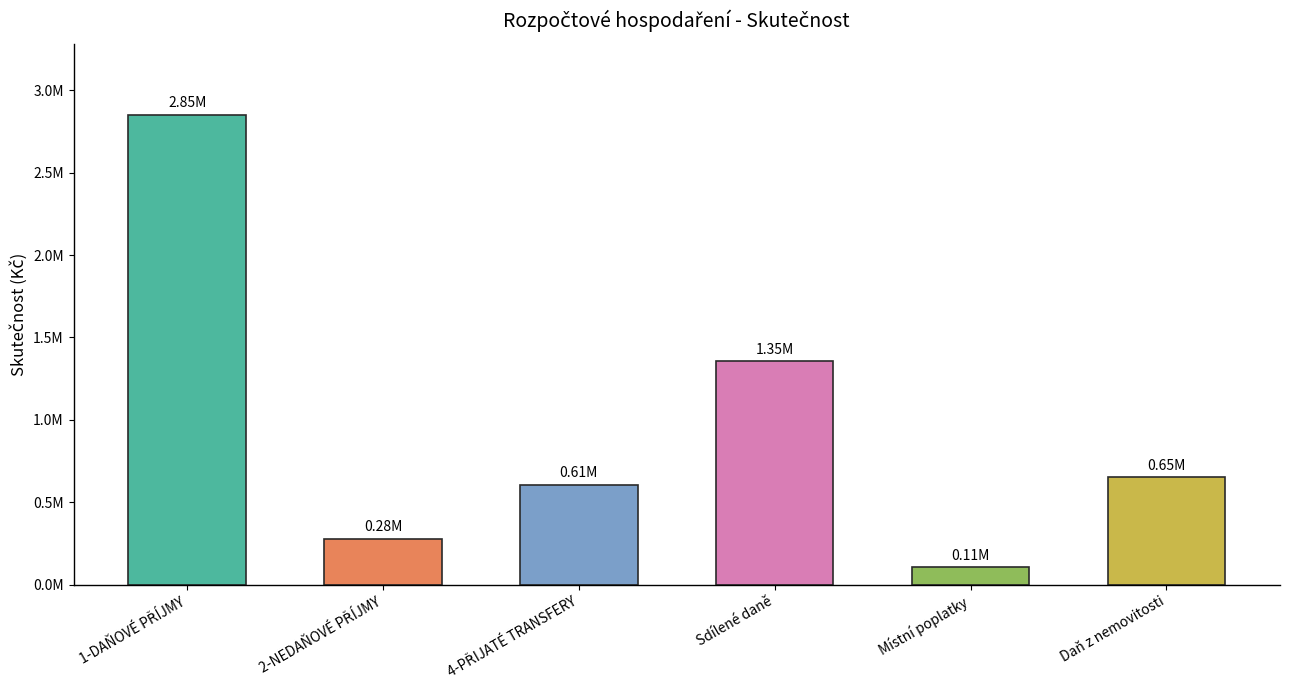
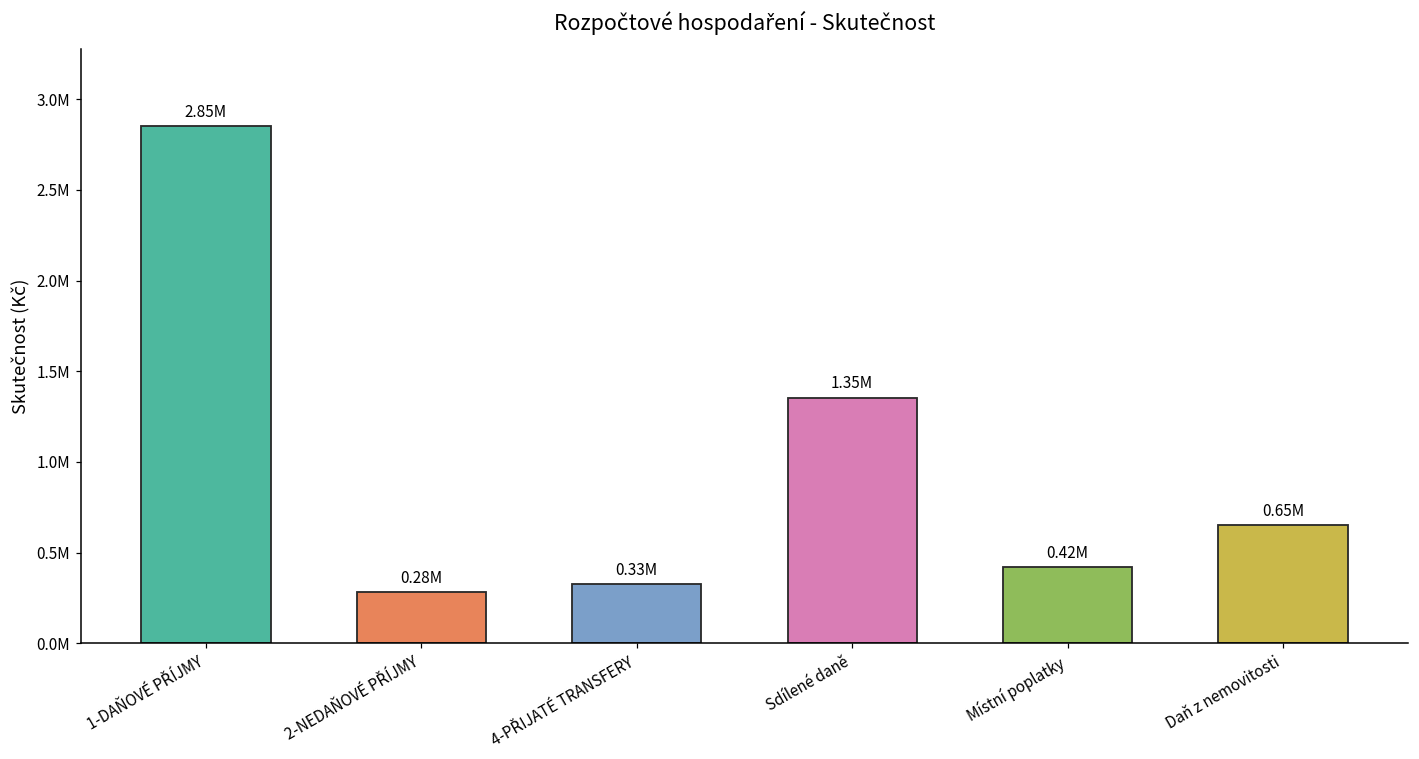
  {
    "1-DAŇOVÉ PŘÍJMY": "2.85M",
    "2-NEDAŇOVÉ PŘÍJMY": "0.28M",
-   "4-PŘIJATÉ TRANSFERY": "0.61M",
+   "4-PŘIJATÉ TRANSFERY": "0.33M",
    "Sdílené daně": "1.35M",
-   "Místní poplatky": "0.11M",
+   "Místní poplatky": "0.42M",
    "Daň z nemovitosti": "0.65M"
  }
